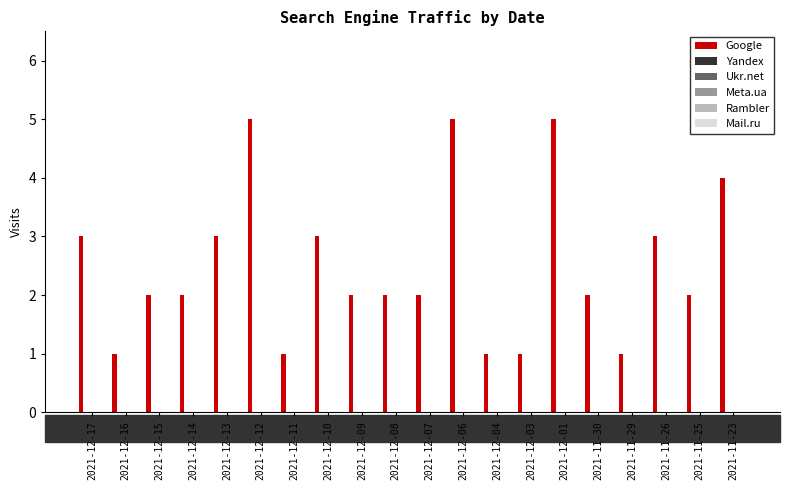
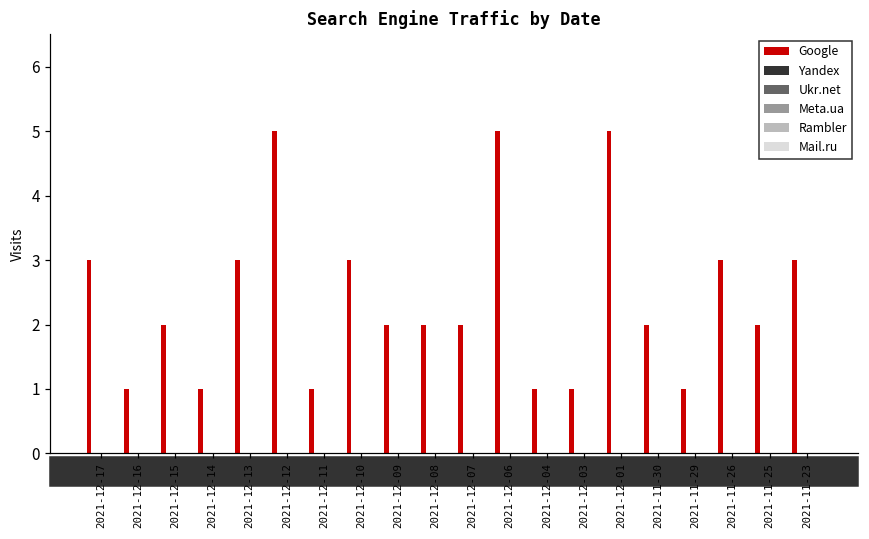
  {
    "Google": {
      "2021-12-17": 3,
      "2021-12-16": 1,
      "2021-12-15": 2,
-     "2021-12-14": 2,
+     "2021-12-14": 1,
      "2021-12-13": 3,
      "2021-12-12": 5,
      "2021-12-11": 1,
      "2021-12-10": 3,
      "2021-12-09": 2,
      "2021-12-08": 2,
      "2021-12-07": 2,
      "2021-12-06": 5,
      "2021-12-04": 1,
      "2021-12-03": 1,
      "2021-12-01": 5,
      "2021-11-30": 2,
      "2021-11-29": 1,
      "2021-11-26": 3,
      "2021-11-25": 2,
-     "2021-11-23": 4
+     "2021-11-23": 3
    },
    "Yandex": {
      "2021-12-17": 0,
      "2021-12-16": 0,
      "2021-12-15": 0,
      "2021-12-14": 0,
      "2021-12-13": 0,
      "2021-12-12": 0,
      "2021-12-11": 0,
      "2021-12-10": 0,
      "2021-12-09": 0,
      "2021-12-08": 0,
      "2021-12-07": 0,
      "2021-12-06": 0,
      "2021-12-04": 0,
      "2021-12-03": 0,
      "2021-12-01": 0,
      "2021-11-30": 0,
      "2021-11-29": 0,
      "2021-11-26": 0,
      "2021-11-25": 0,
      "2021-11-23": 0
    },
    "Ukr.net": {
      "2021-12-17": 0,
      "2021-12-16": 0,
      "2021-12-15": 0,
      "2021-12-14": 0,
      "2021-12-13": 0,
      "2021-12-12": 0,
      "2021-12-11": 0,
      "2021-12-10": 0,
      "2021-12-09": 0,
      "2021-12-08": 0,
      "2021-12-07": 0,
      "2021-12-06": 0,
      "2021-12-04": 0,
      "2021-12-03": 0,
      "2021-12-01": 0,
      "2021-11-30": 0,
      "2021-11-29": 0,
      "2021-11-26": 0,
      "2021-11-25": 0,
      "2021-11-23": 0
    }
  }
